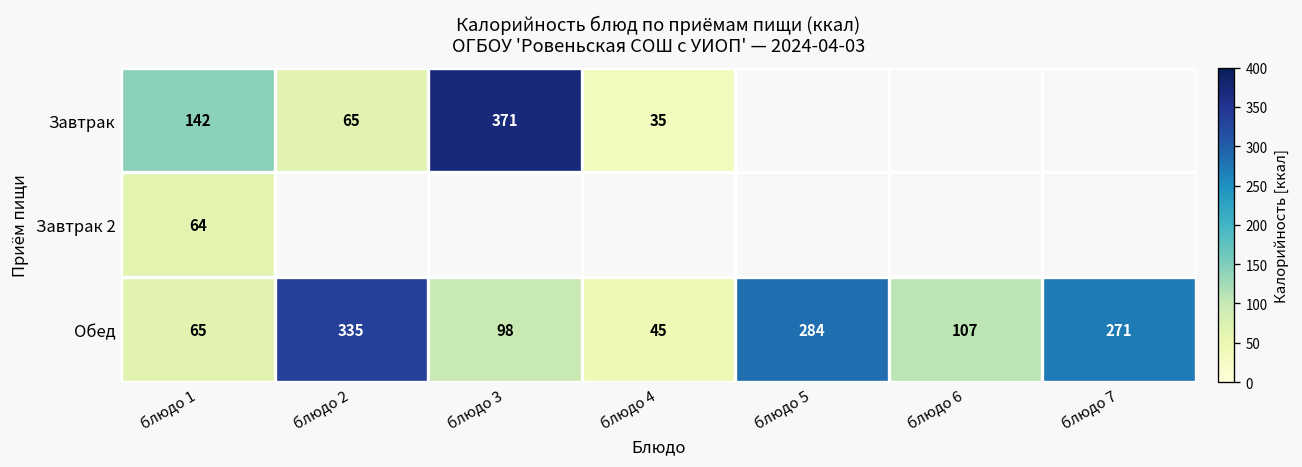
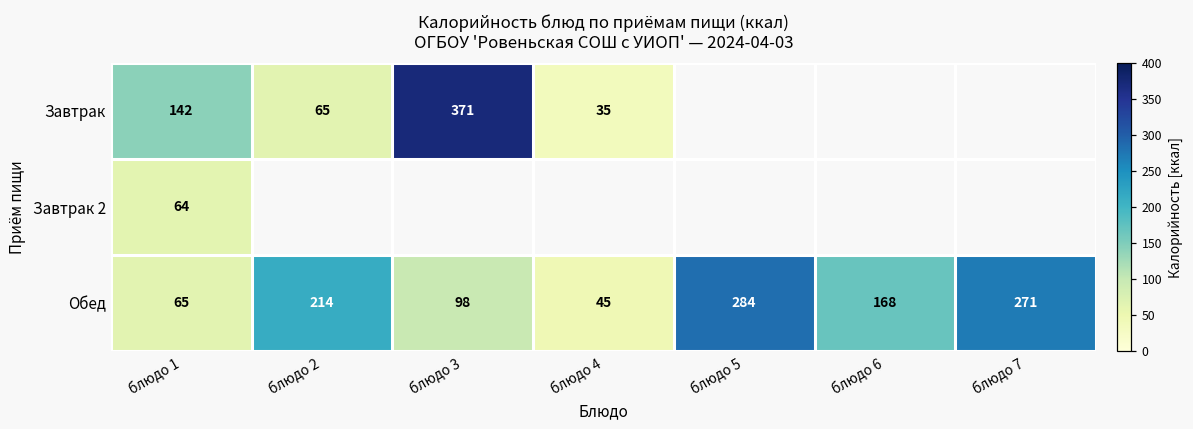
  {
    "Завтрак": {
      "блюдо 1": 142,
      "блюдо 2": 65,
      "блюдо 3": 371,
      "блюдо 4": 35
    },
    "Завтрак 2": {
      "блюдо 1": 64
    },
    "Обед": {
      "блюдо 1": 65,
-     "блюдо 2": 335,
+     "блюдо 2": 214,
      "блюдо 3": 98,
      "блюдо 4": 45,
      "блюдо 5": 284,
-     "блюдо 6": 107,
+     "блюдо 6": 168,
      "блюдо 7": 271
    }
  }
